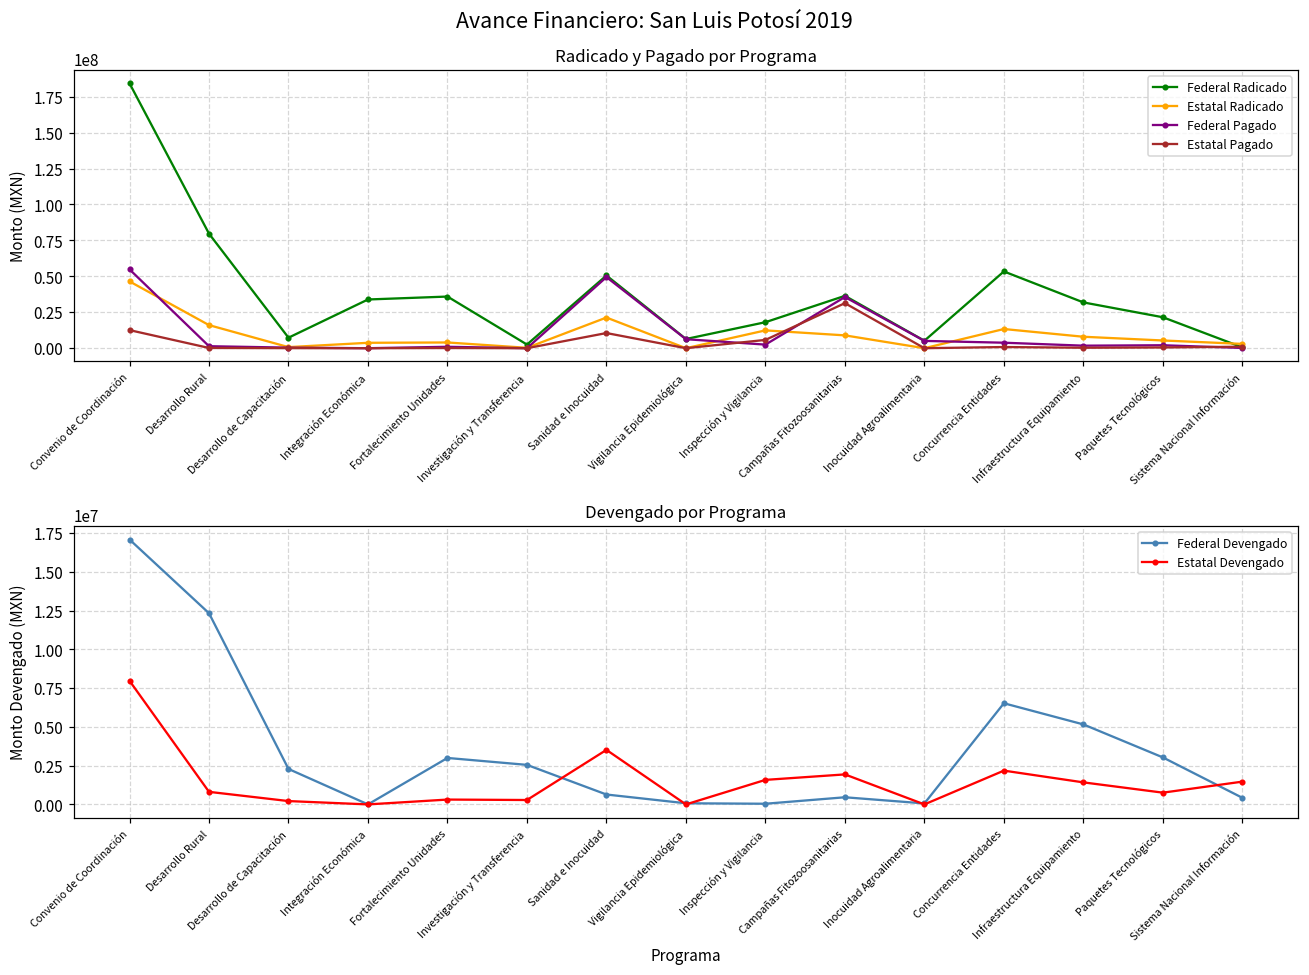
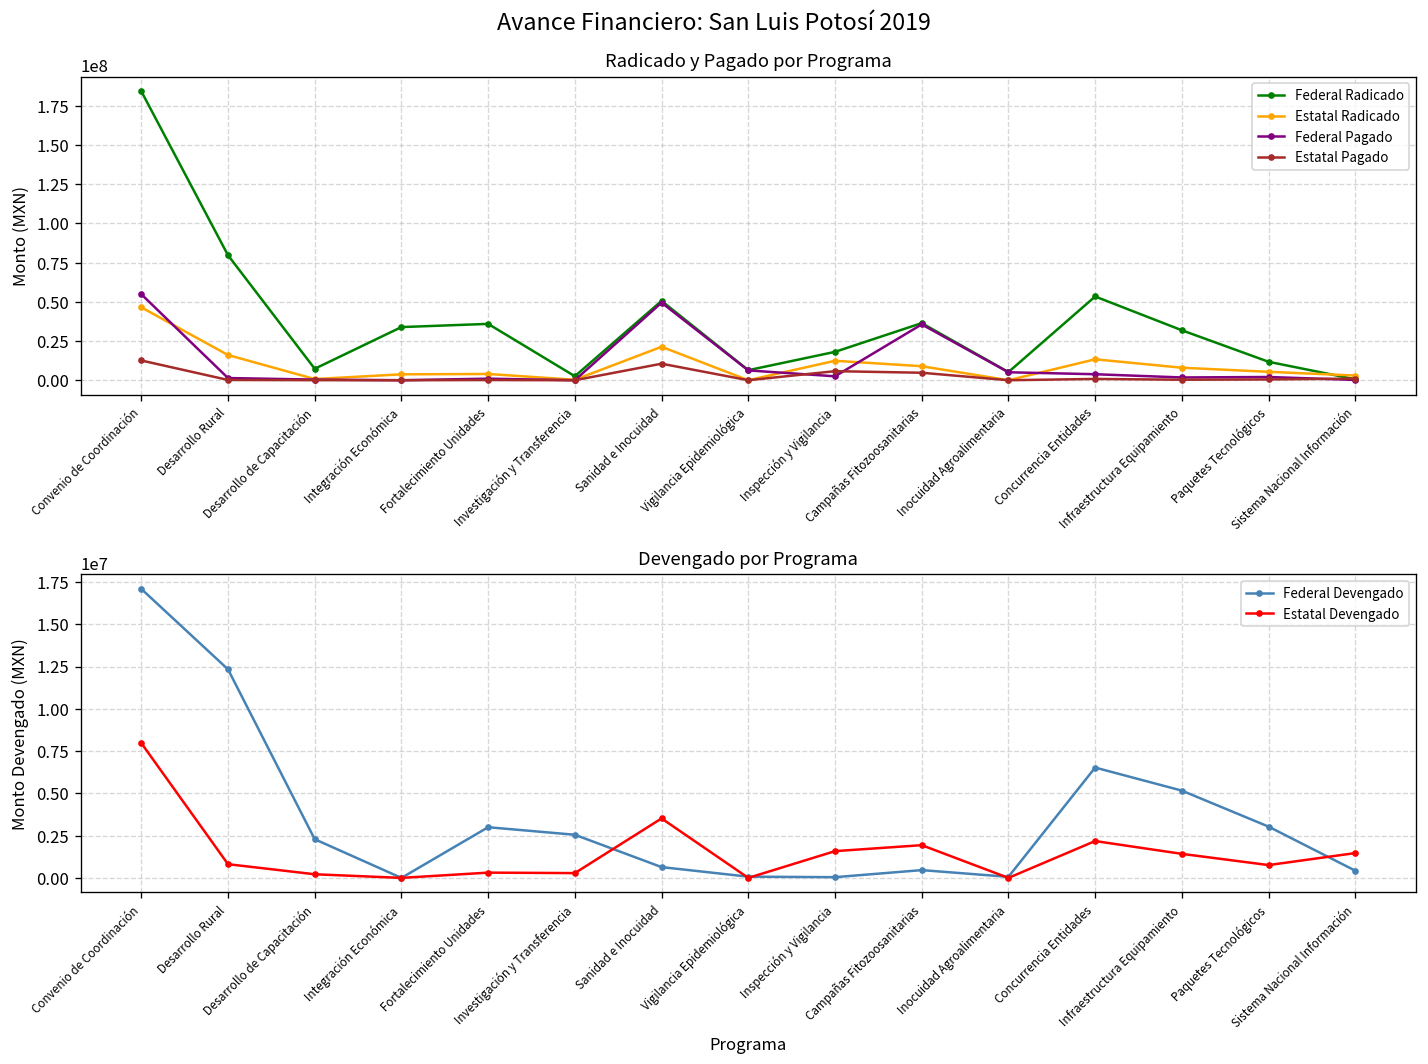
  {
    "Radicado y Pagado por Programa": {
      "Federal Radicado": {
        "Convenio de Coordinación": 184000000,
        "Desarrollo Rural": 80000000,
        "Desarrollo de Capacitación": 7000000,
        "Integración Económica": 34000000,
        "Fortalecimiento Unidades": 36000000,
        "Investigación y Transferencia": 3000000,
        "Inspección y Vigilancia": 18000000,
        "Concurrencia Entidades": 53000000,
        "Infraestructura Equipamiento": 32000000,
-       "Paquetes Tecnológicos": 22000000
+       "Paquetes Tecnológicos": 12000000
      },
      "Estatal Radicado": {
        "Convenio de Coordinación": 46000000,
        "Desarrollo Rural": 16000000,
        "Integración Económica": 4000000,
        "Fortalecimiento Unidades": 4000000,
        "Sanidad e Inocuidad": 21000000,
        "Inspección y Vigilancia": 12000000,
        "Campañas Fitozoosanitarias": 9000000,
        "Concurrencia Entidades": 13000000,
        "Infraestructura Equipamiento": 8000000,
        "Paquetes Tecnológicos": 5000000
      },
      "Federal Pagado": {
        "Convenio de Coordinación": 55000000,
        "Inspección y Vigilancia": 3000000,
        "Concurrencia Entidades": 4000000
      },
      "Estatal Pagado": {
        "Convenio de Coordinación": 13000000,
        "Sanidad e Inocuidad": 11000000,
        "Inspección y Vigilancia": 6000000,
-       "Campañas Fitozoosanitarias": 31000000,
+       "Campañas Fitozoosanitarias": 5000000,
        "Concurrencia Entidades": 1000000
      }
    },
    "Devengado por Programa": {
      "Federal Devengado": {
        "Convenio de Coordinación": 17100000,
        "Desarrollo Rural": 12300000,
        "Desarrollo de Capacitación": 2300000,
        "Fortalecimiento Unidades": 3000000,
        "Investigación y Transferencia": 2600000,
        "Sanidad e Inocuidad": 600000,
        "Inspección y Vigilancia": 0,
        "Campañas Fitozoosanitarias": 500000,
        "Concurrencia Entidades": 6500000,
        "Infraestructura Equipamiento": 5200000,
        "Paquetes Tecnológicos": 3000000,
        "Sistema Nacional Información": 400000
      },
      "Estatal Devengado": {
        "Convenio de Coordinación": 8000000,
        "Desarrollo Rural": 800000,
        "Desarrollo de Capacitación": 200000,
        "Fortalecimiento Unidades": 300000,
        "Investigación y Transferencia": 300000,
        "Sanidad e Inocuidad": 3500000,
        "Inspección y Vigilancia": 1600000,
        "Campañas Fitozoosanitarias": 1900000,
        "Concurrencia Entidades": 2200000,
        "Infraestructura Equipamiento": 1400000,
        "Paquetes Tecnológicos": 800000,
        "Sistema Nacional Información": 1500000
      }
    }
  }
